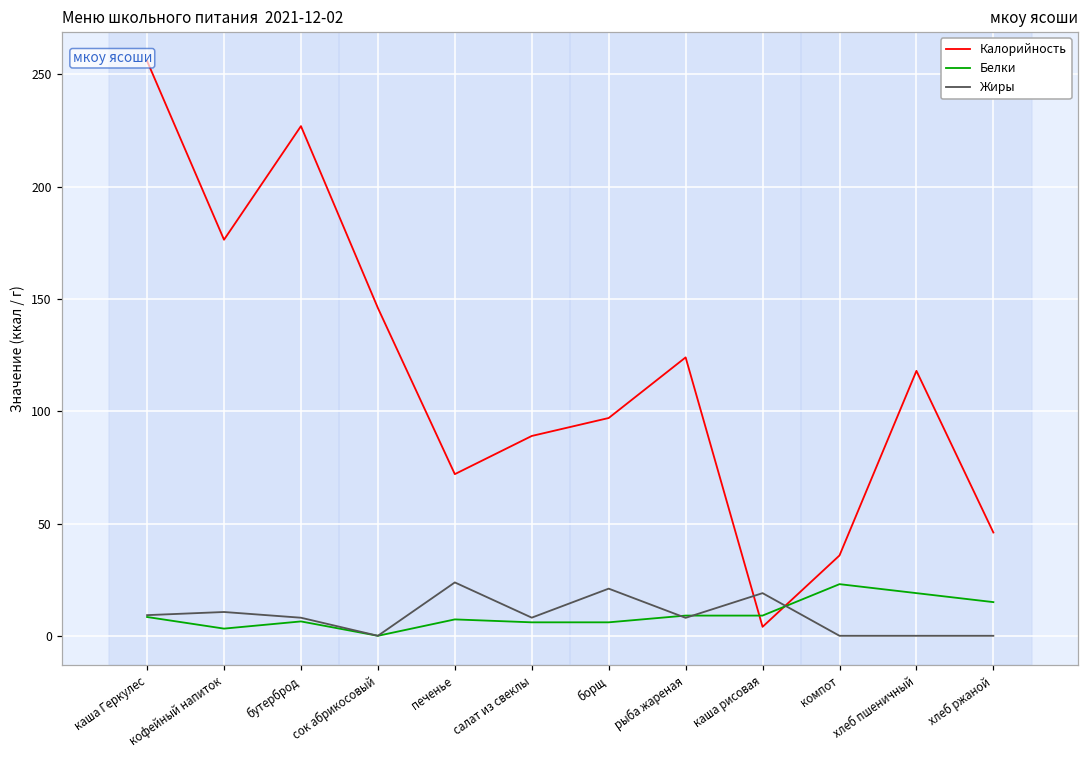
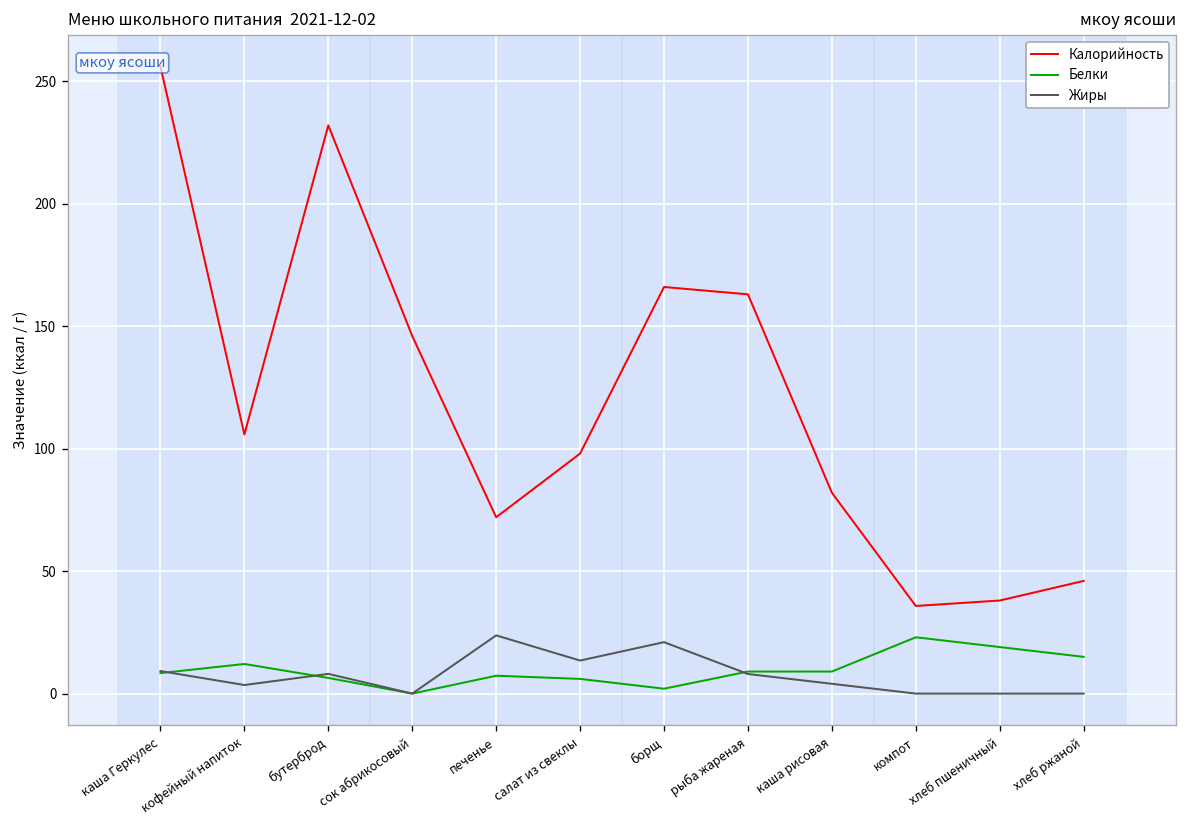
  {
    "Калорийность": {
-     "кофейный напиток": 176,
-     "бутерброд": 227,
+     "кофейный напиток": 106,
+     "бутерброд": 232,
      "сок абрикосовый": 146,
      "печенье": 72,
-     "салат из свеклы": 89,
-     "борщ": 97,
-     "рыба жареная": 124,
-     "каша рисовая": 4,
+     "салат из свеклы": 98,
+     "борщ": 166,
+     "рыба жареная": 163,
+     "каша рисовая": 82,
      "компот": 36,
-     "хлеб пшеничный": 118,
+     "хлеб пшеничный": 38,
      "хлеб ржаной": 46
    },
    "Белки": {
-     "кофейный напиток": 3,
+     "кофейный напиток": 12,
      "бутерброд": 6,
      "печенье": 7,
      "салат из свеклы": 6,
-     "борщ": 6,
+     "борщ": 2,
      "каша рисовая": 9,
      "компот": 23,
      "хлеб пшеничный": 19,
      "хлеб ржаной": 15
    },
    "Жиры": {
-     "кофейный напиток": 11,
+     "кофейный напиток": 4,
      "бутерброд": 8,
      "печенье": 24,
-     "салат из свеклы": 8,
+     "салат из свеклы": 13,
      "борщ": 21,
-     "каша рисовая": 19,
+     "каша рисовая": 4,
      "компот": 0,
      "хлеб пшеничный": 0,
      "хлеб ржаной": 0
    }
  }
